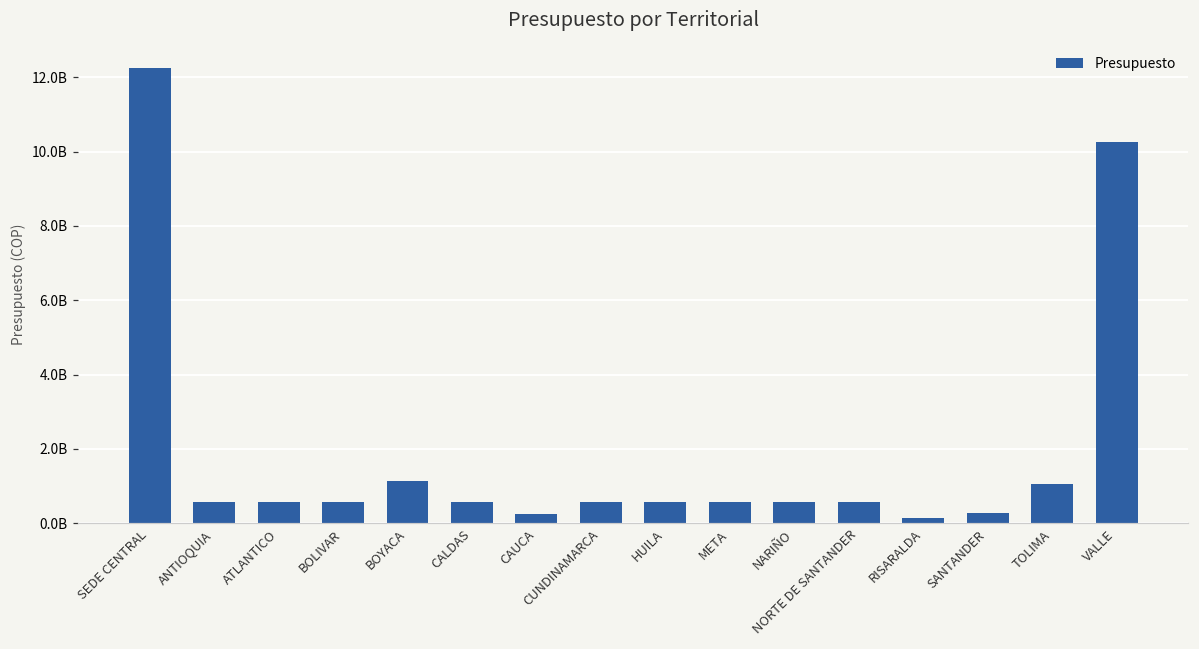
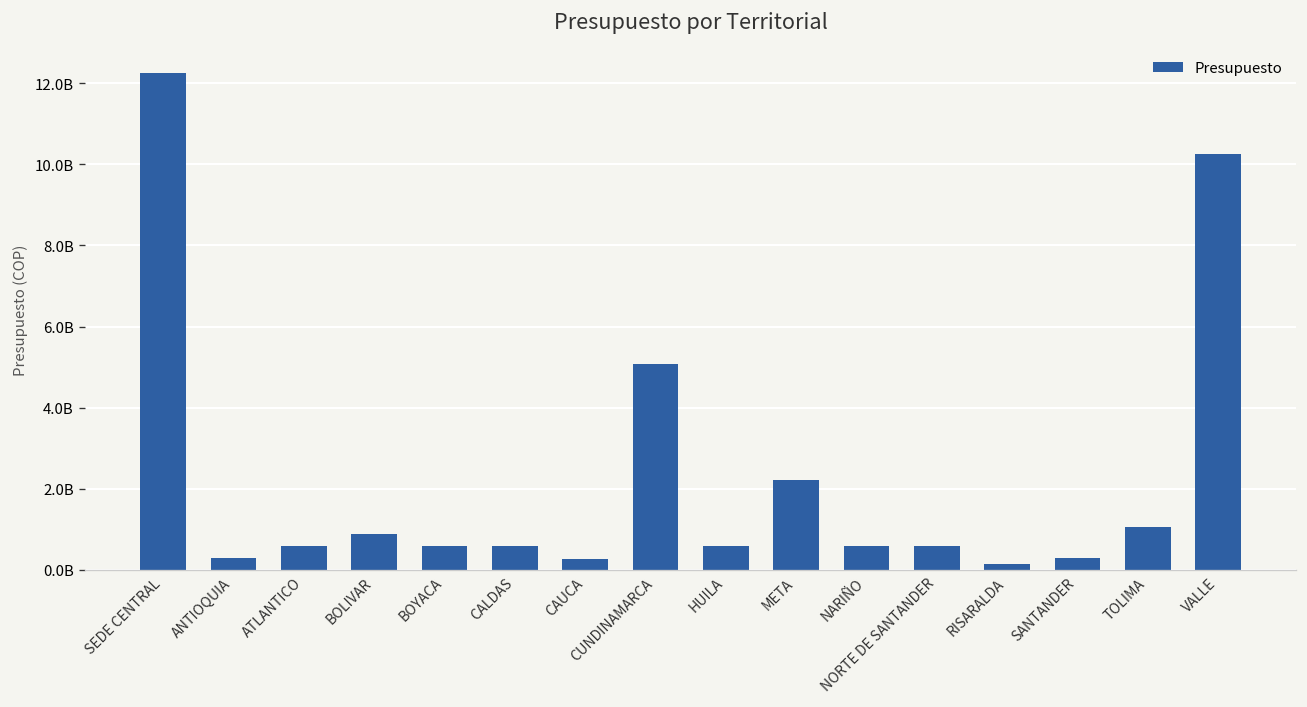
  {
    "SEDE CENTRAL": 12300000000,
-   "ANTIOQUIA": 600000000,
+   "ANTIOQUIA": 300000000,
    "ATLANTICO": 600000000,
-   "BOLIVAR": 600000000,
-   "BOYACA": 1100000000,
+   "BOLIVAR": 900000000,
+   "BOYACA": 600000000,
    "CALDAS": 600000000,
    "CAUCA": 300000000,
-   "CUNDINAMARCA": 600000000,
+   "CUNDINAMARCA": 5100000000,
    "HUILA": 600000000,
-   "META": 600000000,
+   "META": 2200000000,
    "NARIÑO": 600000000,
    "NORTE DE SANTANDER": 600000000,
    "RISARALDA": 200000000,
    "SANTANDER": 300000000,
    "TOLIMA": 1100000000,
    "VALLE": 10200000000
  }
